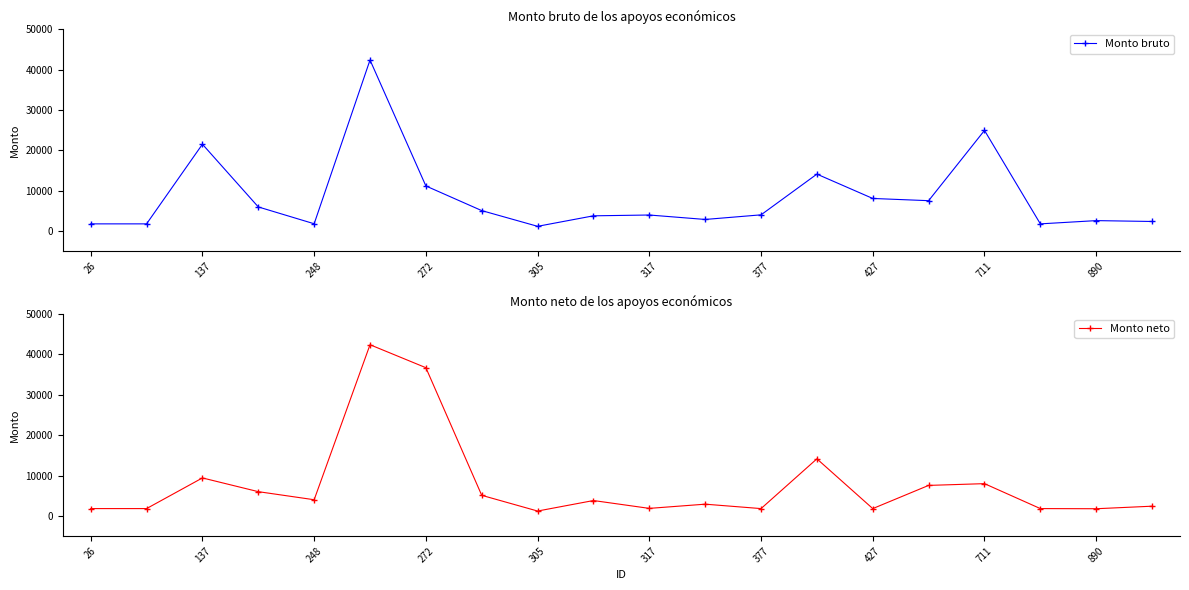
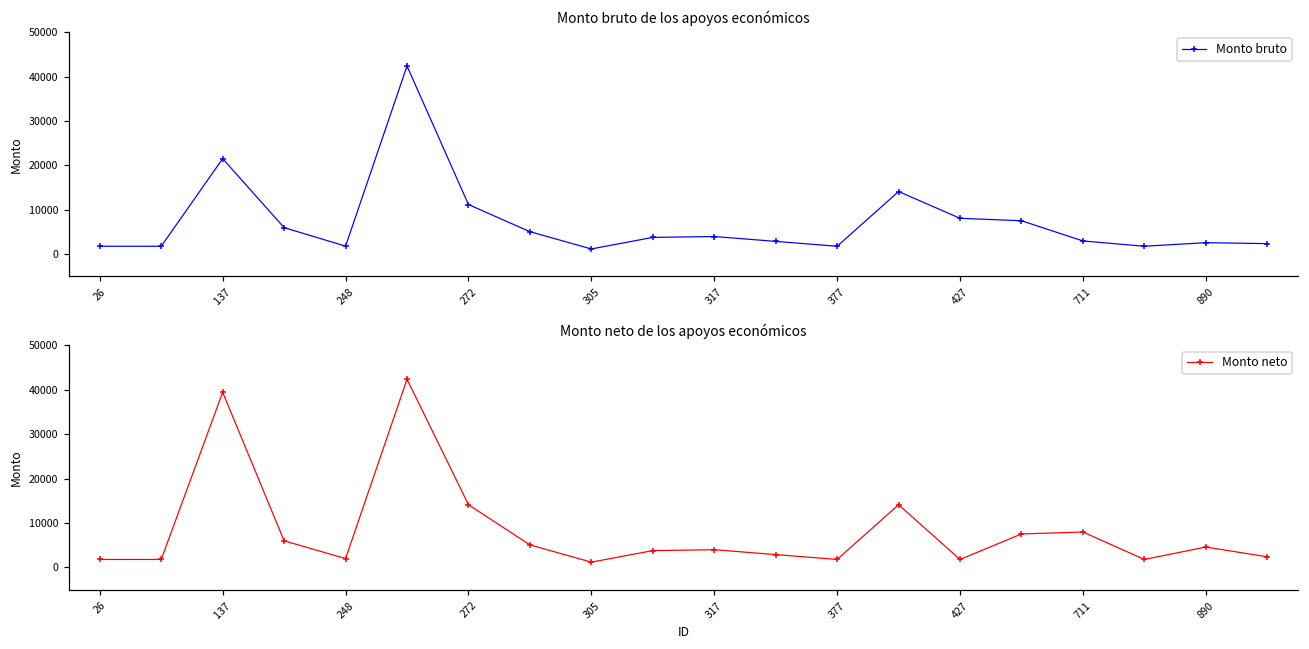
  {
    "Monto bruto de los apoyos económicos": {
      "26": 2000,
      "137": 22000,
      "248": 2000,
      "272": 11000,
      "305": 1000,
      "317": 4000,
-     "377": 4000,
+     "377": 2000,
      "427": 8000,
-     "711": 25000,
+     "711": 3000,
      "890": 3000
    },
    "Monto neto de los apoyos económicos": {
      "26": 2000,
-     "137": 9000,
-     "248": 4000,
-     "272": 37000,
+     "137": 39000,
+     "248": 2000,
+     "272": 14000,
      "305": 1000,
-     "317": 2000,
+     "317": 4000,
      "377": 2000,
      "427": 2000,
      "711": 8000,
-     "890": 2000
+     "890": 5000
    }
  }
